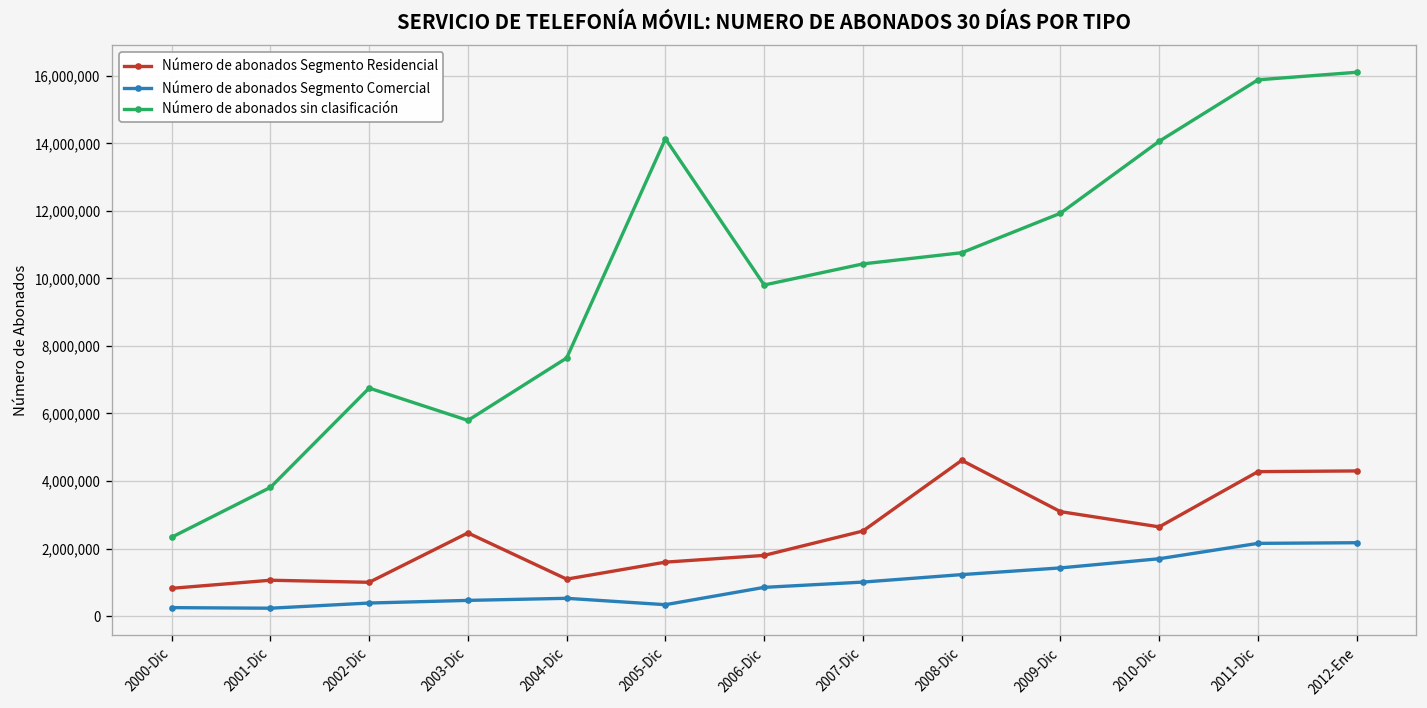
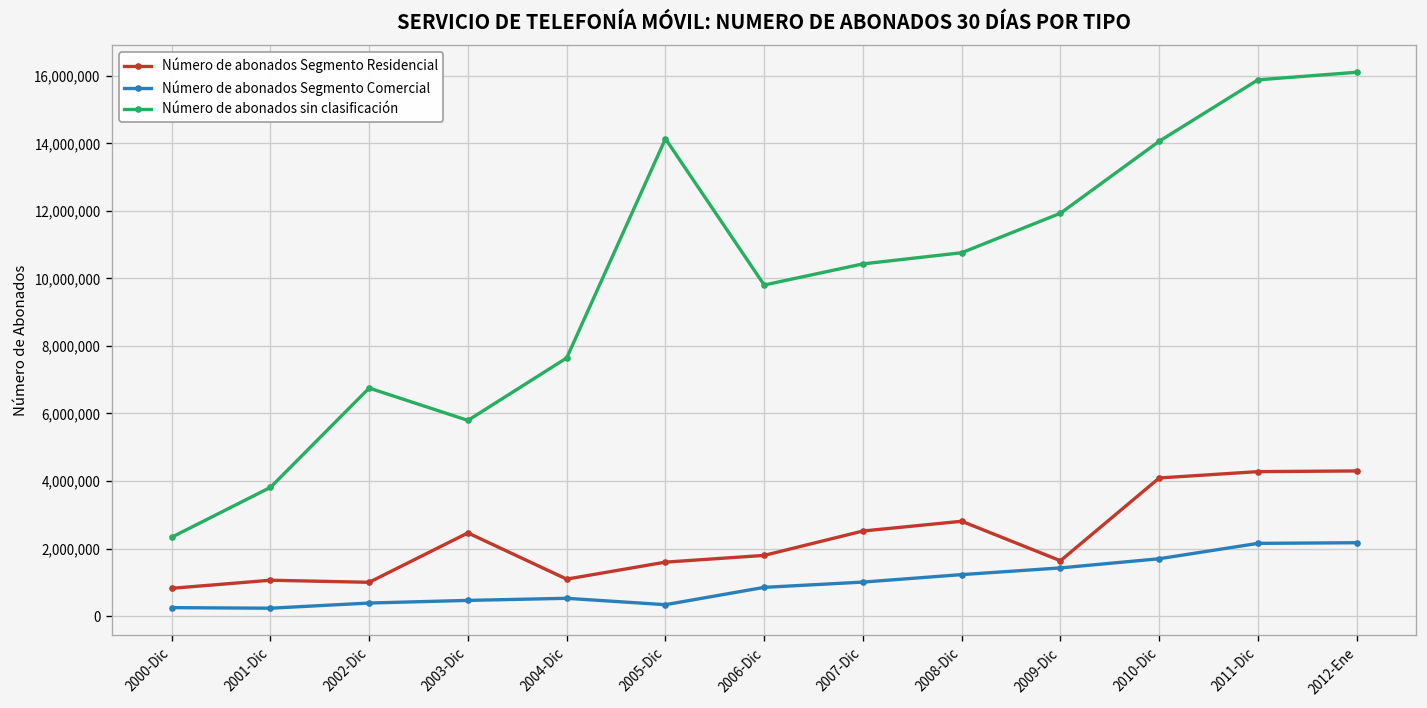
  {
    "Número de abonados Segmento Residencial": {
      "2000-Dic": "800,000",
      "2001-Dic": "1,100,000",
      "2002-Dic": "1,000,000",
      "2003-Dic": "2,500,000",
      "2004-Dic": "1,100,000",
      "2005-Dic": "1,600,000",
      "2006-Dic": "1,800,000",
      "2007-Dic": "2,500,000",
-     "2008-Dic": "4,600,000",
-     "2009-Dic": "3,100,000",
-     "2010-Dic": "2,600,000",
+     "2008-Dic": "2,800,000",
+     "2009-Dic": "1,600,000",
+     "2010-Dic": "4,100,000",
      "2011-Dic": "4,300,000",
      "2012-Ene": "4,300,000"
    },
    "Número de abonados Segmento Comercial": {
      "2000-Dic": "200,000",
      "2001-Dic": "200,000",
      "2002-Dic": "400,000",
      "2003-Dic": "500,000",
      "2004-Dic": "500,000",
      "2005-Dic": "300,000",
      "2006-Dic": "800,000",
      "2007-Dic": "1,000,000",
      "2008-Dic": "1,200,000",
      "2009-Dic": "1,400,000",
      "2010-Dic": "1,700,000",
      "2011-Dic": "2,200,000",
      "2012-Ene": "2,200,000"
    },
    "Número de abonados sin clasificación": {
      "2000-Dic": "2,300,000",
      "2001-Dic": "3,800,000",
      "2002-Dic": "6,800,000",
      "2003-Dic": "5,800,000",
      "2004-Dic": "7,600,000",
      "2005-Dic": "14,100,000",
      "2006-Dic": "9,800,000",
      "2007-Dic": "10,400,000",
      "2008-Dic": "10,800,000",
      "2009-Dic": "11,900,000",
      "2010-Dic": "14,100,000",
      "2011-Dic": "15,900,000",
      "2012-Ene": "16,100,000"
    }
  }
